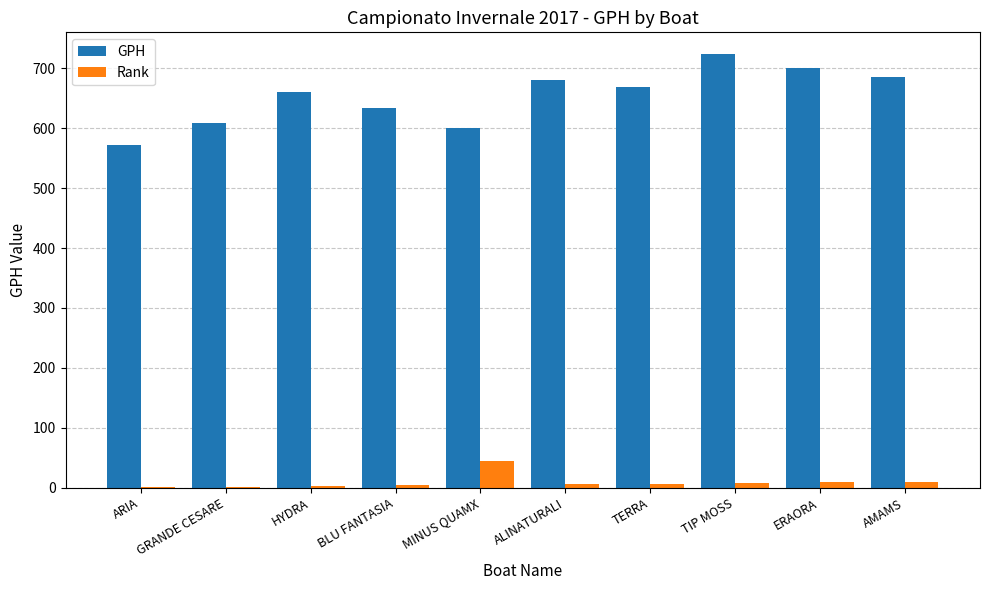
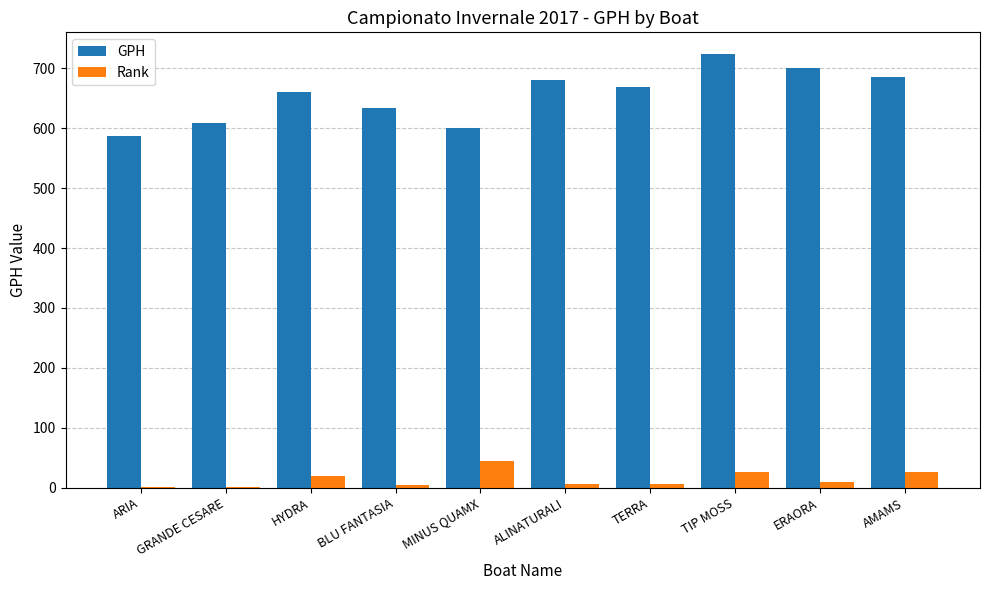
  {
    "GPH": {
-     "ARIA": 570,
+     "ARIA": 590,
      "GRANDE CESARE": 610,
      "HYDRA": 660,
      "BLU FANTASIA": 630,
      "MINUS QUAMX": 600,
      "ALINATURALI": 680,
      "TERRA": 670,
      "TIP MOSS": 720,
      "ERAORA": 700,
      "AMAMS": 690
    },
    "Rank": {
-     "HYDRA": 0,
+     "HYDRA": 20,
      "MINUS QUAMX": 50,
      "ALINATURALI": 10,
      "TERRA": 10,
-     "TIP MOSS": 10,
+     "TIP MOSS": 30,
      "ERAORA": 10,
-     "AMAMS": 10
+     "AMAMS": 30
    }
  }
